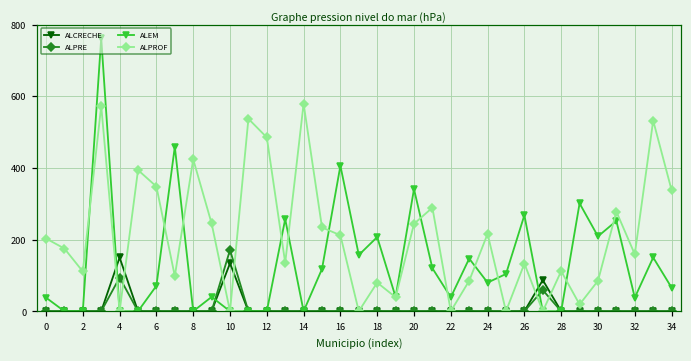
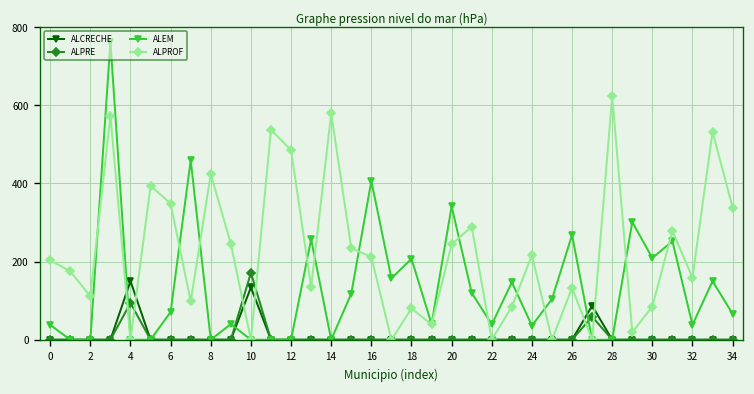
  {
    "ALCRECHE": {
      "4": 150,
      "10": 130
    },
    "ALPRE": {
      "4": 90,
      "10": 170
    },
    "ALEM": {
      "0": 40,
      "6": 70,
      "16": 410,
      "18": 210,
      "20": 340,
      "22": 40,
-     "24": 80,
+     "24": 40,
      "26": 270,
      "30": 210,
      "32": 40,
      "34": 70
    },
    "ALPROF": {
      "0": 200,
      "2": 110,
      "6": 350,
      "8": 420,
      "12": 490,
      "14": 580,
      "16": 210,
      "18": 80,
      "20": 240,
      "24": 220,
      "26": 130,
-     "28": 110,
+     "28": 620,
      "30": 90,
      "32": 160,
      "34": 340
    }
  }
